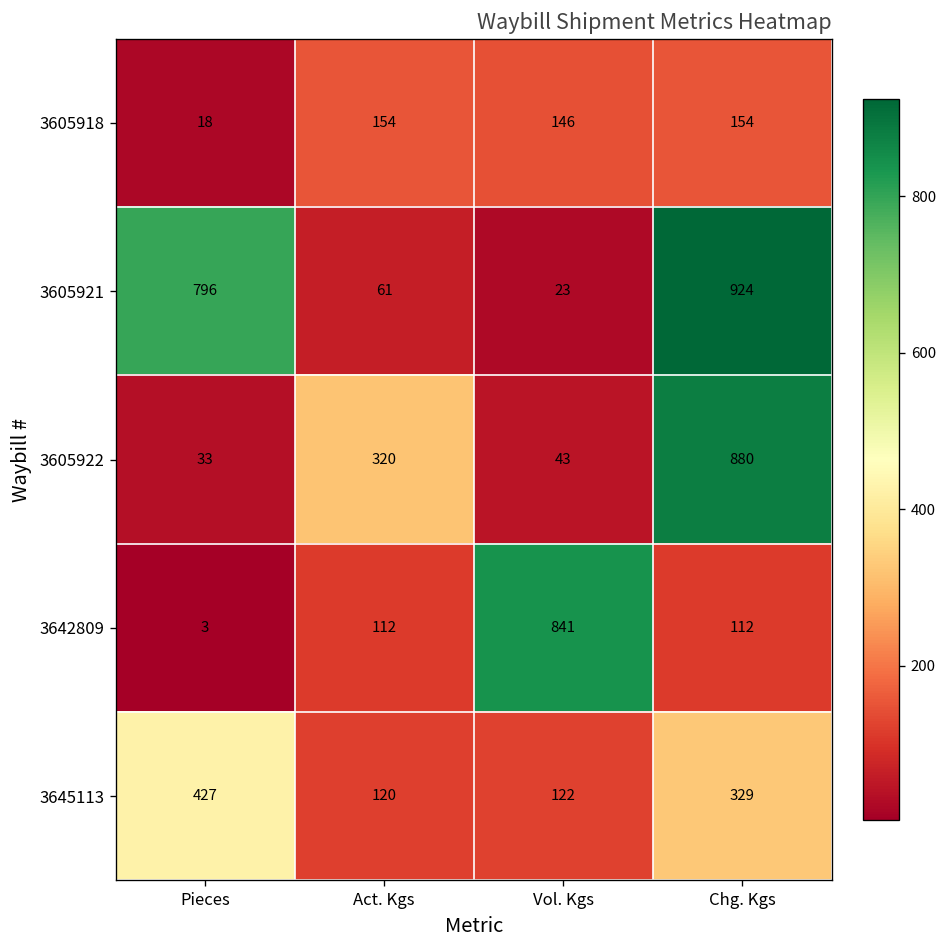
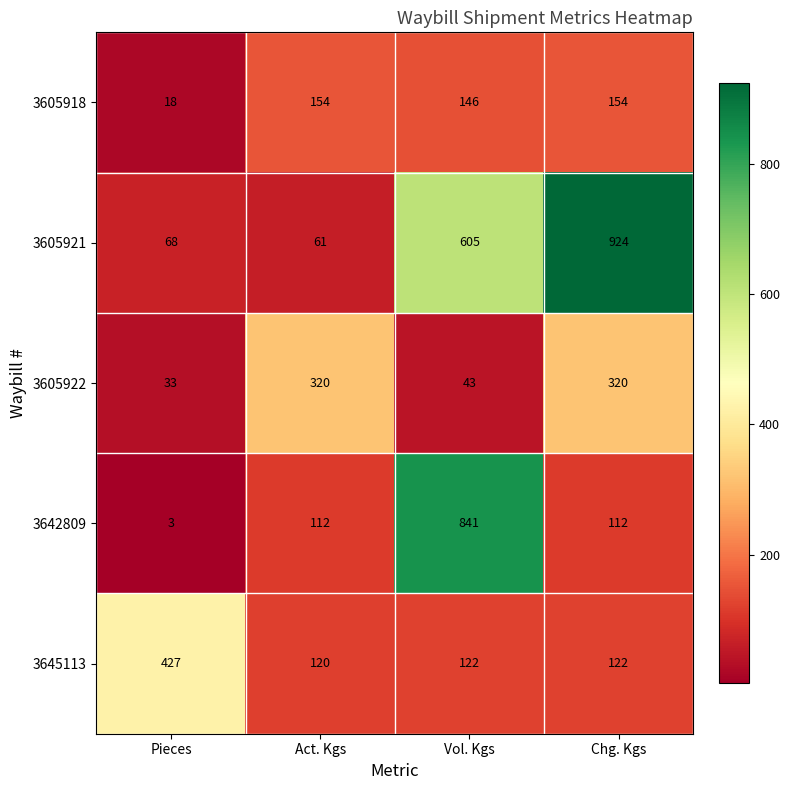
  {
    "3605918": {
      "Pieces": 18,
      "Act. Kgs": 154,
      "Vol. Kgs": 146,
      "Chg. Kgs": 154
    },
    "3605921": {
-     "Pieces": 796,
+     "Pieces": 68,
      "Act. Kgs": 61,
-     "Vol. Kgs": 23,
+     "Vol. Kgs": 605,
      "Chg. Kgs": 924
    },
    "3605922": {
      "Pieces": 33,
      "Act. Kgs": 320,
      "Vol. Kgs": 43,
-     "Chg. Kgs": 880
+     "Chg. Kgs": 320
    },
    "3642809": {
      "Pieces": 3,
      "Act. Kgs": 112,
      "Vol. Kgs": 841,
      "Chg. Kgs": 112
    },
    "3645113": {
      "Pieces": 427,
      "Act. Kgs": 120,
      "Vol. Kgs": 122,
-     "Chg. Kgs": 329
+     "Chg. Kgs": 122
    }
  }
